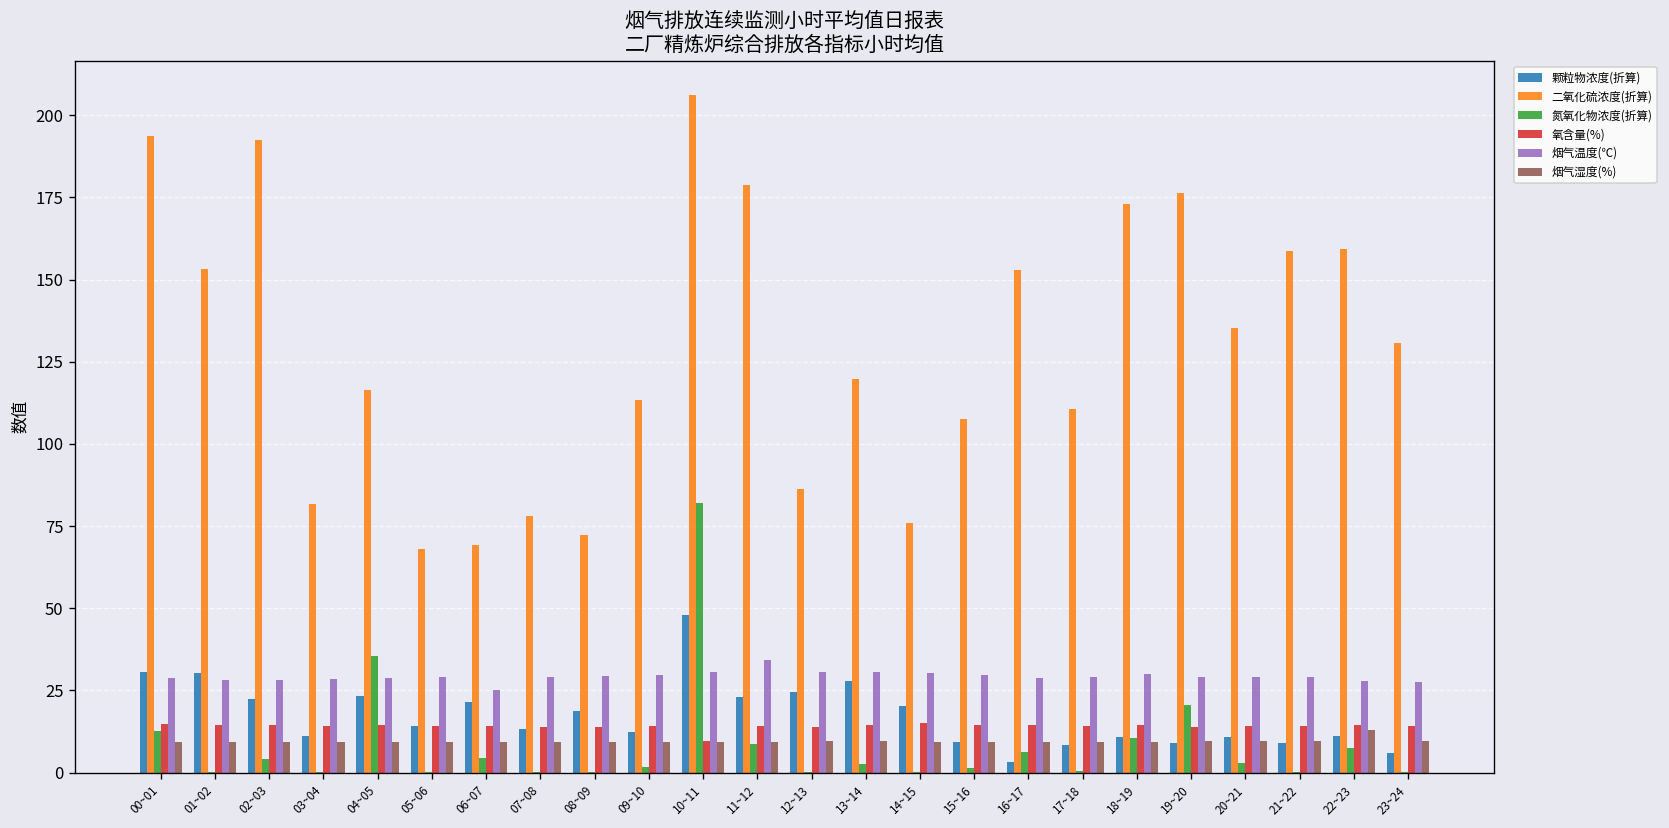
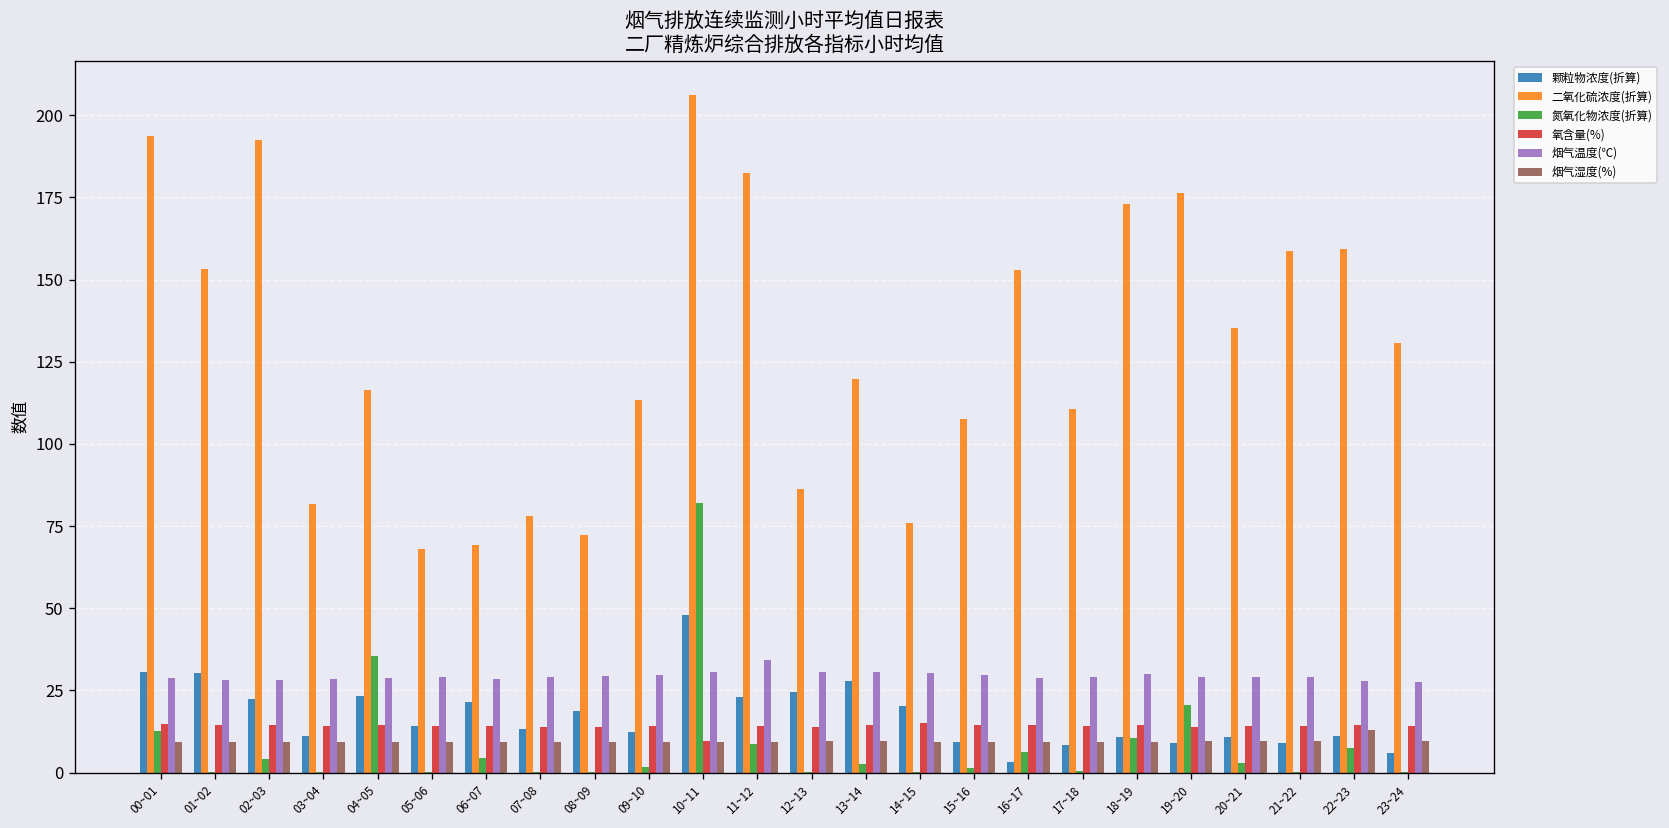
  {
    "颗粒物浓度(折算)": {
      "00~01": 31,
      "01~02": 30,
      "02~03": 23,
      "03~04": 11,
      "04~05": 23,
      "05~06": 14,
      "06~07": 21,
      "07~08": 13,
      "08~09": 19,
      "09~10": 12,
      "10~11": 48,
      "11~12": 23,
      "12~13": 24,
      "13~14": 28,
      "14~15": 20,
      "15~16": 9,
      "16~17": 3,
      "17~18": 9,
      "18~19": 11,
      "19~20": 9,
      "20~21": 11,
      "21~22": 9,
      "22~23": 11,
      "23~24": 6
    },
    "二氧化硫浓度(折算)": {
      "00~01": 194,
      "01~02": 153,
      "02~03": 193,
      "03~04": 82,
      "04~05": 117,
      "05~06": 68,
      "06~07": 69,
      "07~08": 78,
      "08~09": 72,
      "09~10": 113,
      "10~11": 206,
-     "11~12": 179,
+     "11~12": 182,
      "12~13": 86,
      "13~14": 120,
      "14~15": 76,
      "15~16": 108,
      "16~17": 153,
      "17~18": 111,
      "18~19": 173,
      "19~20": 176,
      "20~21": 135,
      "21~22": 159,
      "22~23": 159,
      "23~24": 131
    },
    "氮氧化物浓度(折算)": {
      "00~01": 13,
      "02~03": 4,
      "04~05": 36,
      "06~07": 5,
      "09~10": 2,
      "10~11": 82,
      "11~12": 9,
      "13~14": 3,
      "15~16": 1,
      "16~17": 6,
      "18~19": 11,
      "19~20": 21,
      "20~21": 3,
      "22~23": 7
    },
    "氧含量(%)": {
      "00~01": 15,
      "01~02": 14,
      "02~03": 14,
      "03~04": 14,
      "04~05": 15,
      "05~06": 14,
      "06~07": 14,
      "07~08": 14,
      "08~09": 14,
      "09~10": 14,
      "10~11": 9,
      "11~12": 14,
      "12~13": 14,
      "13~14": 15,
      "14~15": 15,
      "15~16": 15,
      "16~17": 14,
      "17~18": 14,
      "18~19": 15,
      "19~20": 14,
      "20~21": 14,
      "21~22": 14,
      "22~23": 14,
      "23~24": 14
    },
    "烟气温度(℃)": {
      "00~01": 29,
      "01~02": 28,
      "02~03": 28,
      "03~04": 28,
      "04~05": 29,
      "05~06": 29,
-     "06~07": 25,
+     "06~07": 29,
      "07~08": 29,
      "08~09": 29,
      "09~10": 30,
      "10~11": 31,
      "11~12": 34,
      "12~13": 31,
      "13~14": 31,
      "14~15": 30,
      "15~16": 30,
      "16~17": 29,
      "17~18": 29,
      "18~19": 30,
      "19~20": 29,
      "20~21": 29,
      "21~22": 29,
      "22~23": 28,
      "23~24": 28
    },
    "烟气湿度(%)": {
      "00~01": 9,
      "01~02": 9,
      "02~03": 9,
      "03~04": 9,
      "04~05": 9,
      "05~06": 9,
      "06~07": 9,
      "07~08": 9,
      "08~09": 9,
      "09~10": 9,
      "10~11": 9,
      "11~12": 9,
      "12~13": 9,
      "13~14": 10,
      "14~15": 9,
      "15~16": 9,
      "16~17": 9,
      "17~18": 9,
      "18~19": 9,
      "19~20": 10,
      "20~21": 10,
      "21~22": 10,
      "22~23": 13,
      "23~24": 9
    }
  }
